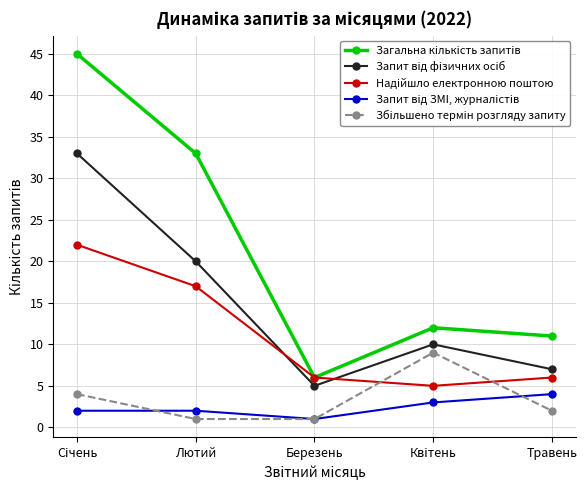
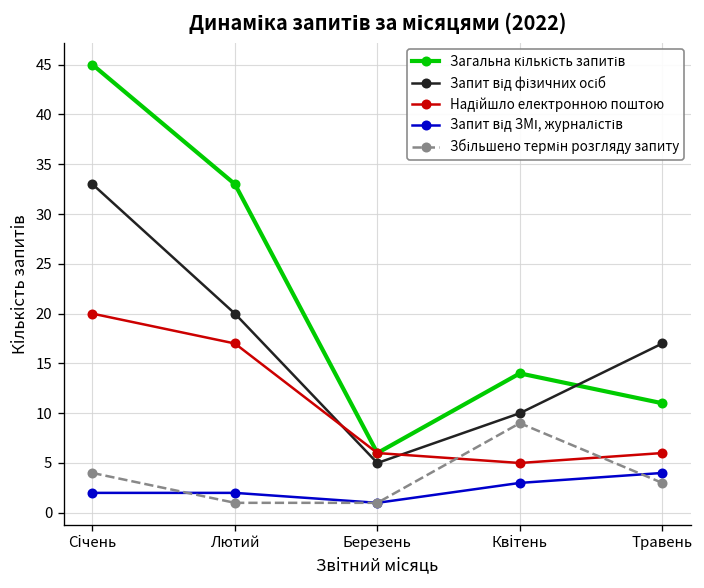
  {
    "Загальна кількість запитів": {
      "Січень": 45,
      "Лютий": 33,
-     "Квітень": 12,
+     "Квітень": 14,
      "Травень": 11
    },
    "Запит від фізичних осіб": {
      "Січень": 33,
      "Лютий": 20,
      "Березень": 5,
      "Квітень": 10,
-     "Травень": 7
+     "Травень": 17
    },
    "Надійшло електронною поштою": {
-     "Січень": 22,
+     "Січень": 20,
      "Лютий": 17,
      "Квітень": 5,
      "Травень": 6
    },
    "Запит від ЗМІ, журналістів": {
      "Січень": 2,
      "Лютий": 2,
      "Квітень": 3,
      "Травень": 4
    },
    "Збільшено термін розгляду запиту": {
      "Січень": 4,
      "Лютий": 1,
      "Квітень": 9,
-     "Травень": 2
+     "Травень": 3
    }
  }
